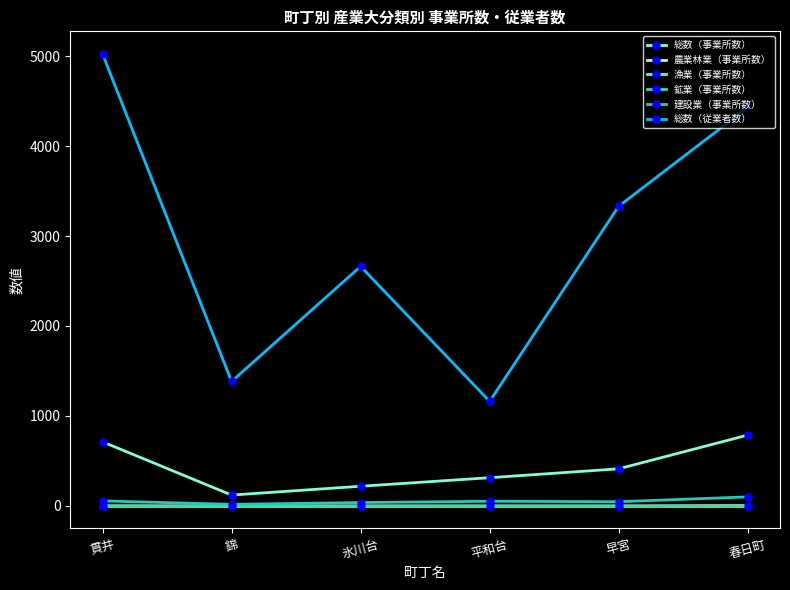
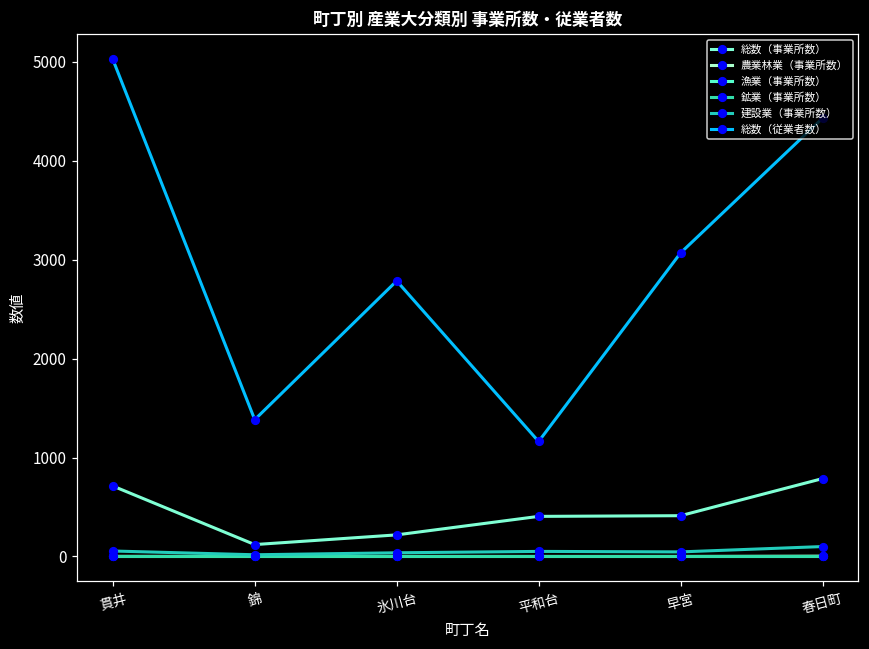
  {
    "総数（事業所数）": {
      "貫井": 700,
      "錦": 100,
      "氷川台": 200,
-     "平和台": 300,
+     "平和台": 400,
      "早宮": 400,
      "春日町": 800
    },
    "総数（従業者数）": {
      "貫井": 5000,
      "錦": 1400,
-     "氷川台": 2700,
+     "氷川台": 2800,
      "平和台": 1200,
-     "早宮": 3300
+     "早宮": 3100
    }
  }
